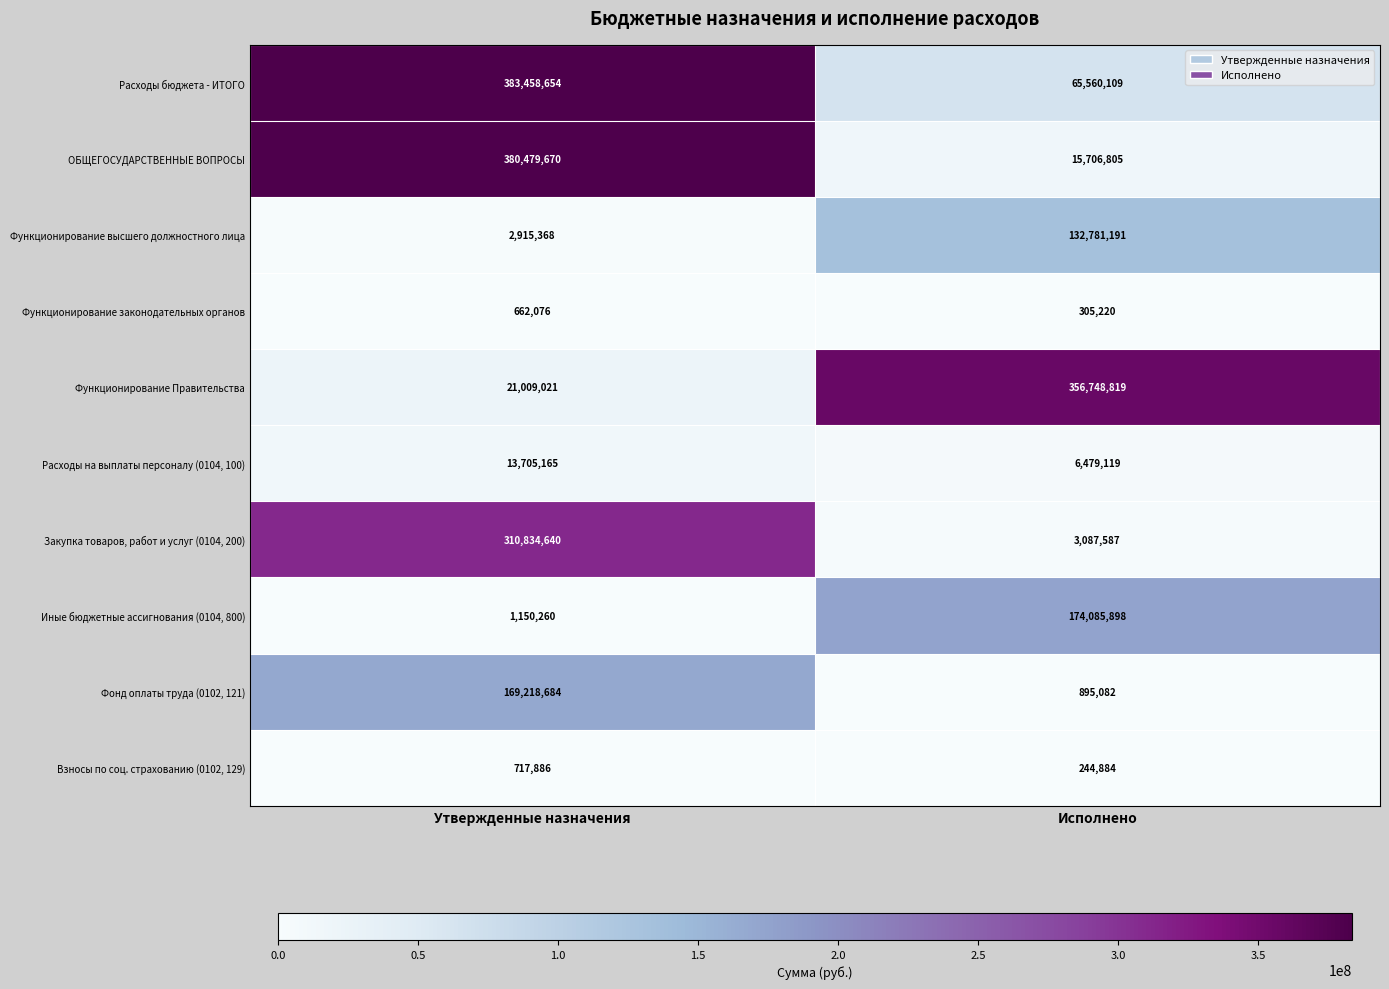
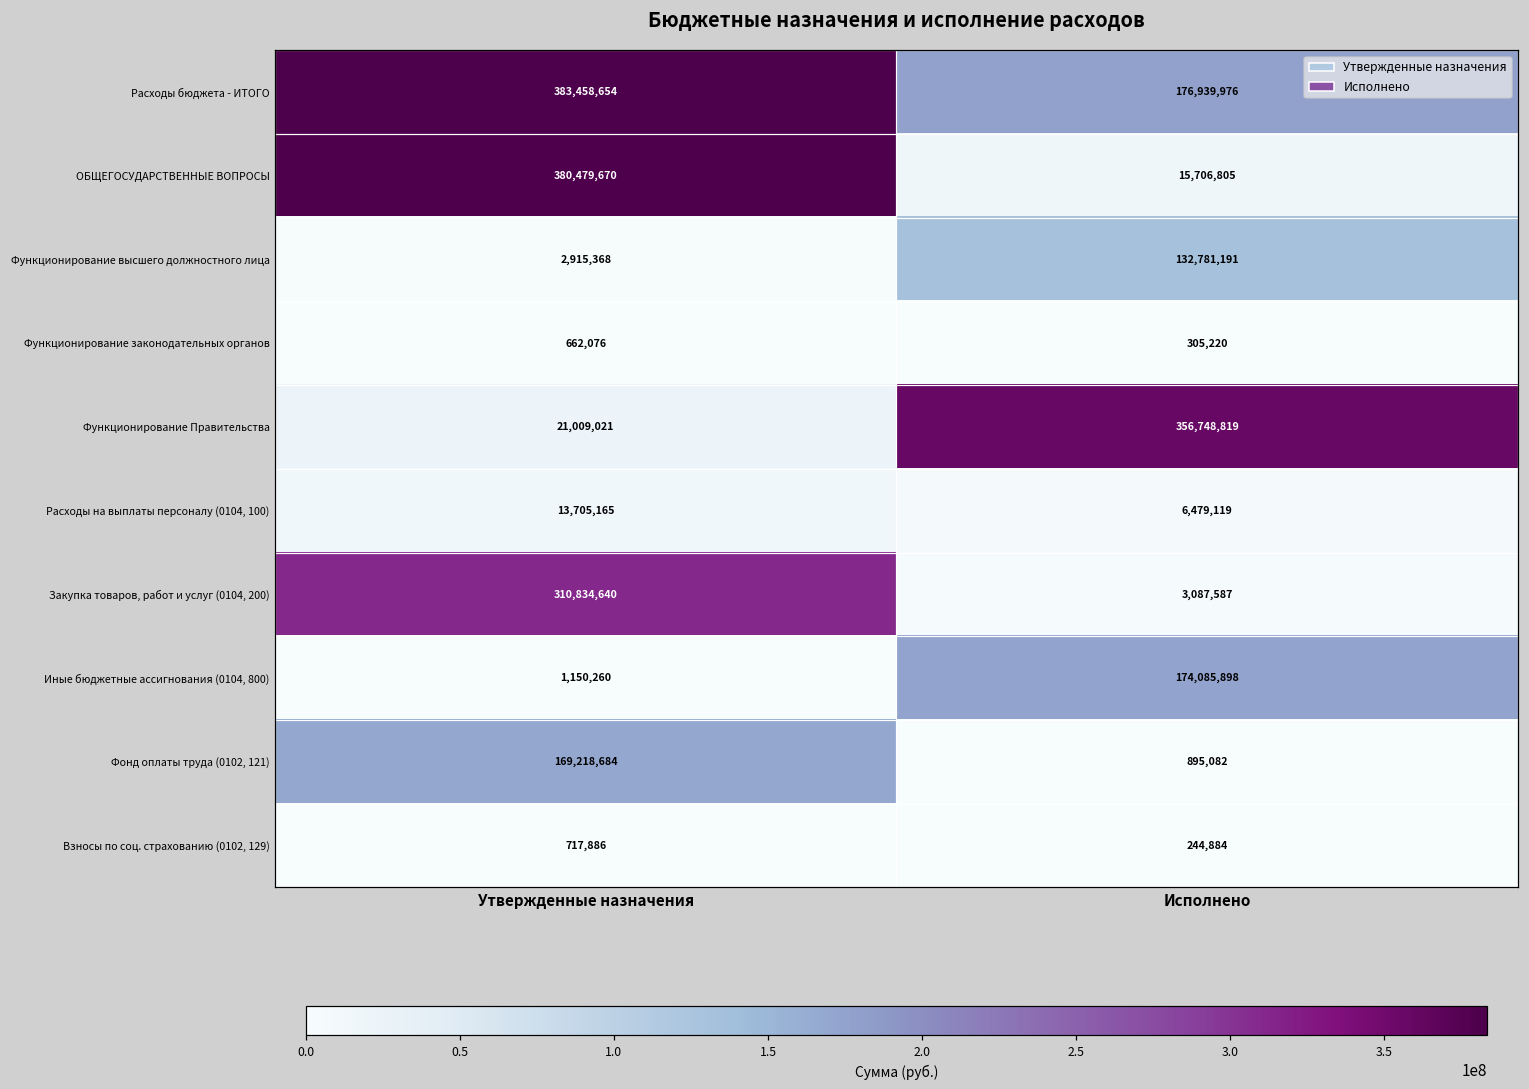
  {
    "Расходы бюджета - ИТОГО": {
      "Утвержденные назначения": "383,458,654",
-     "Исполнено": "65,560,109"
+     "Исполнено": "176,939,976"
    },
    "ОБЩЕГОСУДАРСТВЕННЫЕ ВОПРОСЫ": {
      "Утвержденные назначения": "380,479,670",
      "Исполнено": "15,706,805"
    },
    "Функционирование высшего должностного лица": {
      "Утвержденные назначения": "2,915,368",
      "Исполнено": "132,781,191"
    },
    "Функционирование законодательных органов": {
      "Утвержденные назначения": "662,076",
      "Исполнено": "305,220"
    },
    "Функционирование Правительства": {
      "Утвержденные назначения": "21,009,021",
      "Исполнено": "356,748,819"
    },
    "Расходы на выплаты персоналу (0104, 100)": {
      "Утвержденные назначения": "13,705,165",
      "Исполнено": "6,479,119"
    },
    "Закупка товаров, работ и услуг (0104, 200)": {
      "Утвержденные назначения": "310,834,640",
      "Исполнено": "3,087,587"
    },
    "Иные бюджетные ассигнования (0104, 800)": {
      "Утвержденные назначения": "1,150,260",
      "Исполнено": "174,085,898"
    },
    "Фонд оплаты труда (0102, 121)": {
      "Утвержденные назначения": "169,218,684",
      "Исполнено": "895,082"
    },
    "Взносы по соц. страхованию (0102, 129)": {
      "Утвержденные назначения": "717,886",
      "Исполнено": "244,884"
    }
  }
